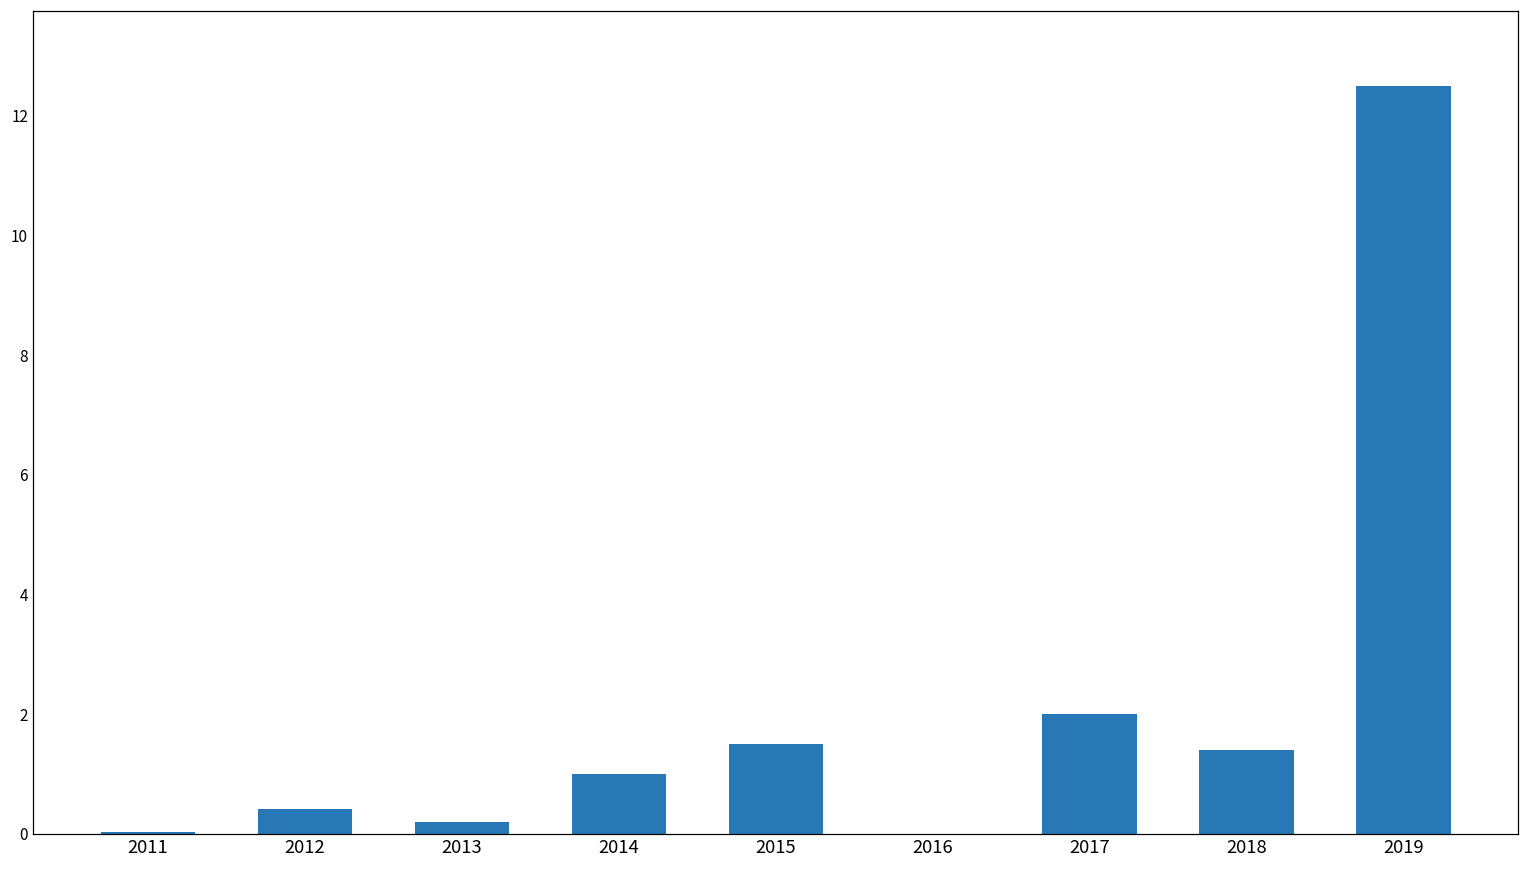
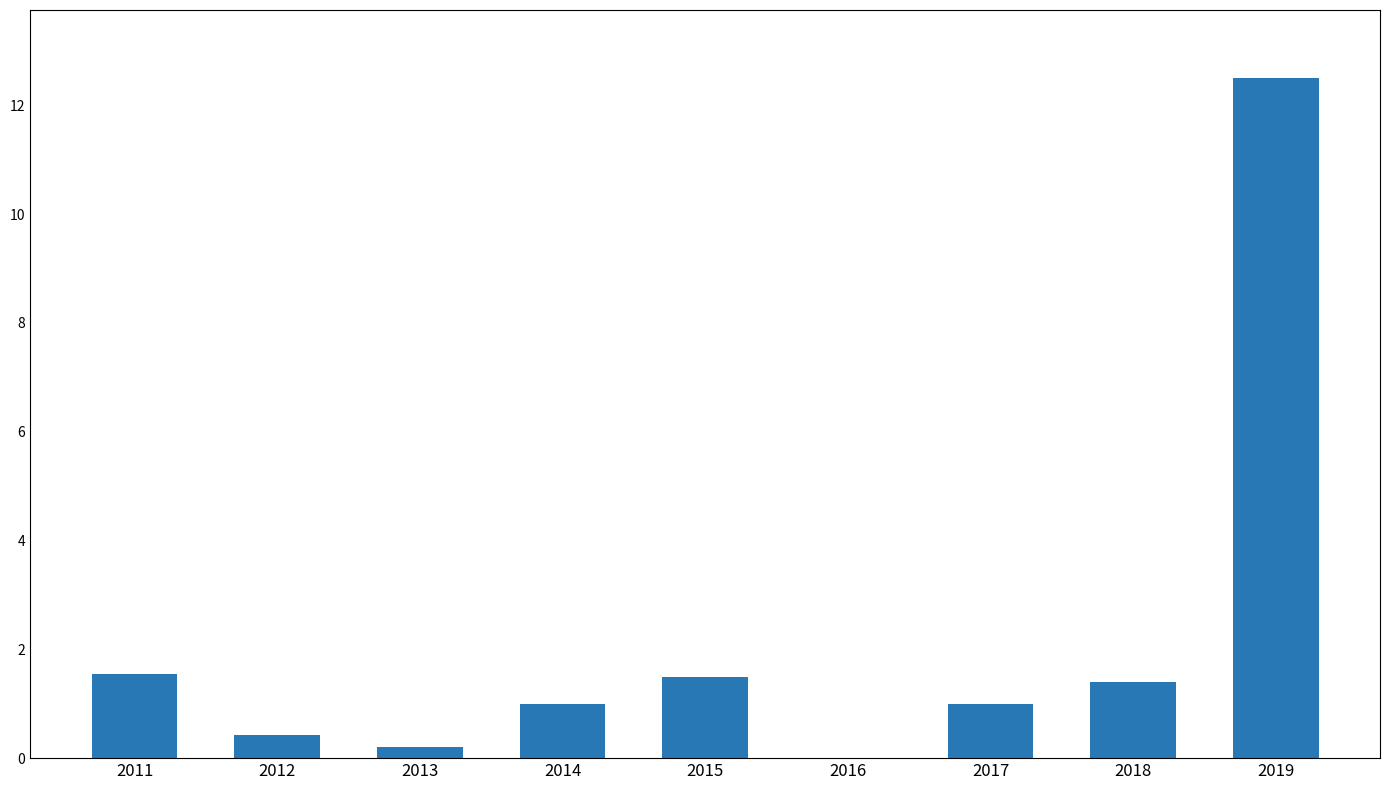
  {
-   "2011": 0.0,
+   "2011": 1.6,
    "2012": 0.4,
    "2013": 0.2,
    "2014": 1.0,
    "2015": 1.5,
    "2016": 0.0,
-   "2017": 2,
+   "2017": 1,
    "2018": 1.4,
    "2019": 12.5
  }
